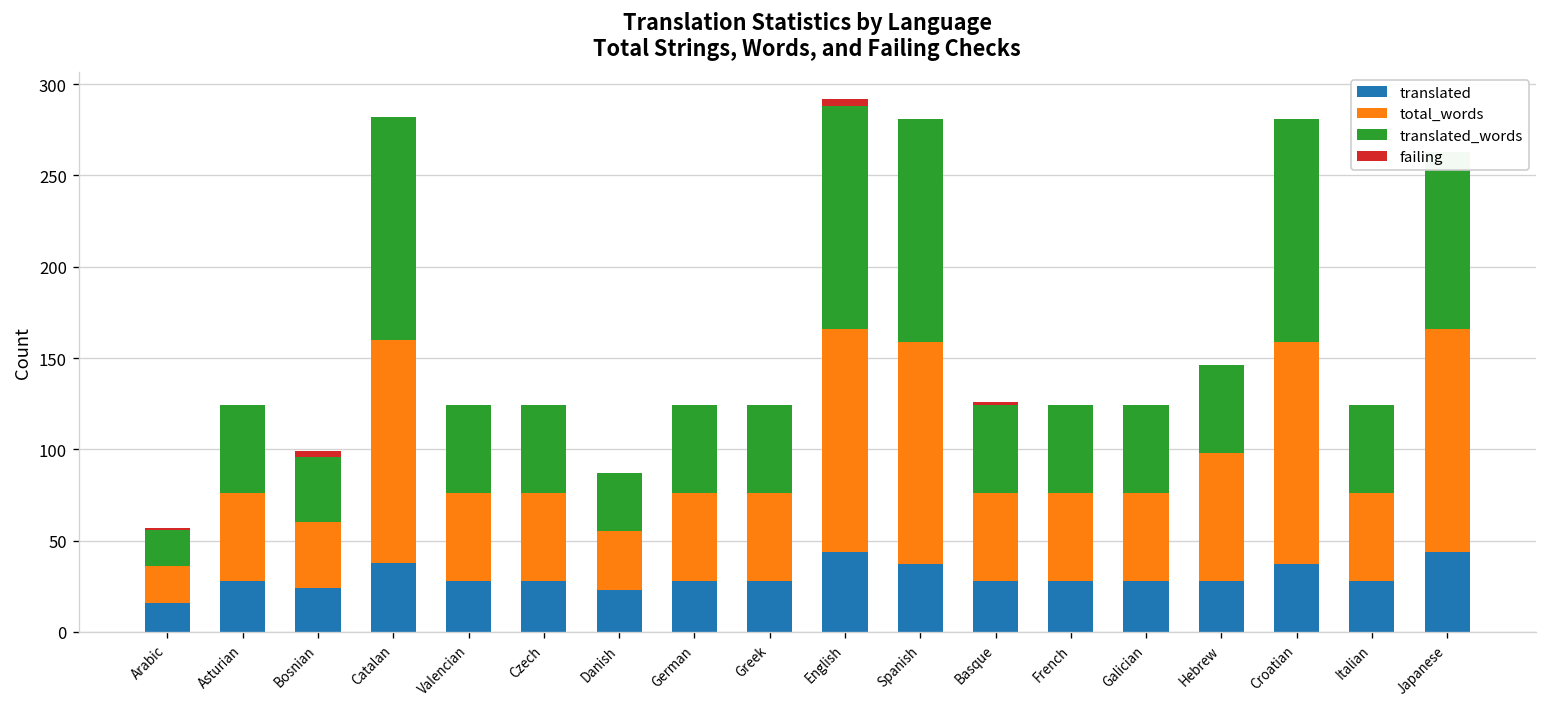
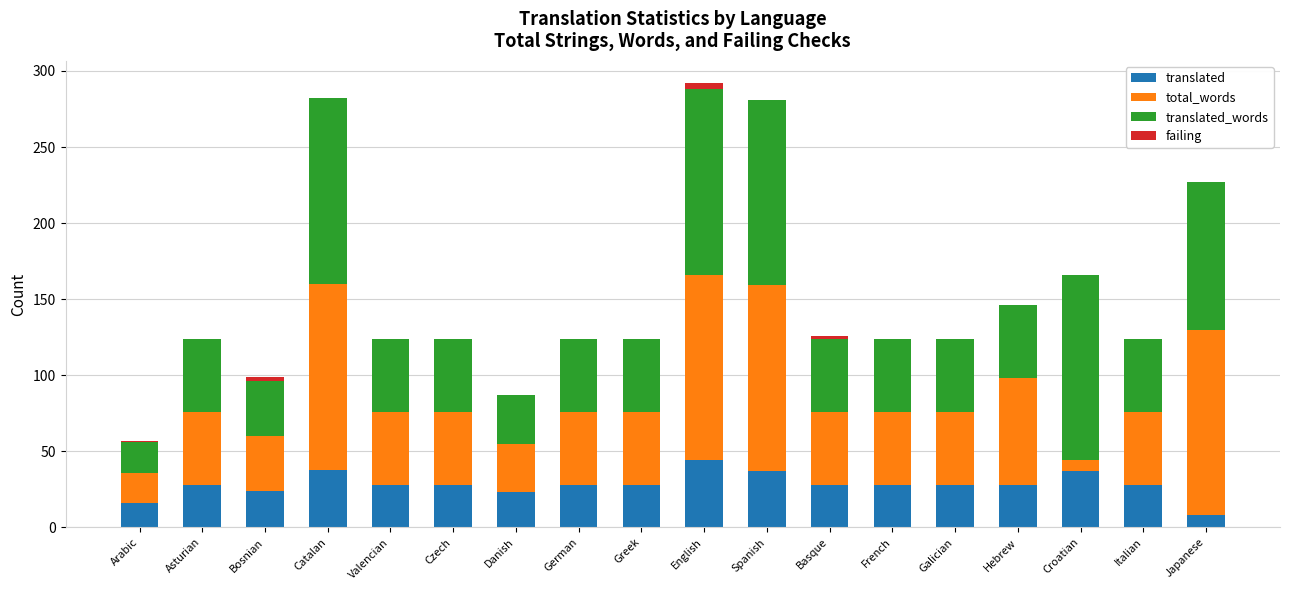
  {
    "translated": {
      "Arabic": 16,
      "Asturian": 28,
      "Bosnian": 24,
      "Catalan": 38,
      "Valencian": 28,
      "Czech": 28,
      "Danish": 23,
      "German": 28,
      "Greek": 28,
      "English": 44,
      "Spanish": 37,
      "Basque": 28,
      "French": 28,
      "Galician": 28,
      "Hebrew": 28,
      "Croatian": 37,
      "Italian": 28,
-     "Japanese": 44
+     "Japanese": 8
    },
    "total_words": {
      "Arabic": 20,
      "Asturian": 48,
      "Bosnian": 36,
      "Catalan": 122,
      "Valencian": 48,
      "Czech": 48,
      "Danish": 32,
      "German": 48,
      "Greek": 48,
      "English": 122,
      "Spanish": 122,
      "Basque": 48,
      "French": 48,
      "Galician": 48,
      "Hebrew": 70,
-     "Croatian": 122,
+     "Croatian": 7,
      "Italian": 48,
      "Japanese": 122
    },
    "translated_words": {
      "Arabic": 20,
      "Asturian": 48,
      "Bosnian": 36,
      "Catalan": 122,
      "Valencian": 48,
      "Czech": 48,
      "Danish": 32,
      "German": 48,
      "Greek": 48,
      "English": 122,
      "Spanish": 122,
      "Basque": 48,
      "French": 48,
      "Galician": 48,
      "Hebrew": 48,
      "Croatian": 122,
      "Italian": 48
    },
    "failing": {
      "Asturian": 0,
      "Bosnian": 3,
      "Catalan": 0,
      "Valencian": 0,
      "Czech": 0,
      "Danish": 0,
      "German": 0,
      "Greek": 0,
      "English": 4,
      "Spanish": 0,
      "Basque": 2,
      "French": 0,
      "Galician": 0,
      "Hebrew": 0,
      "Croatian": 0,
      "Italian": 0
    }
  }
